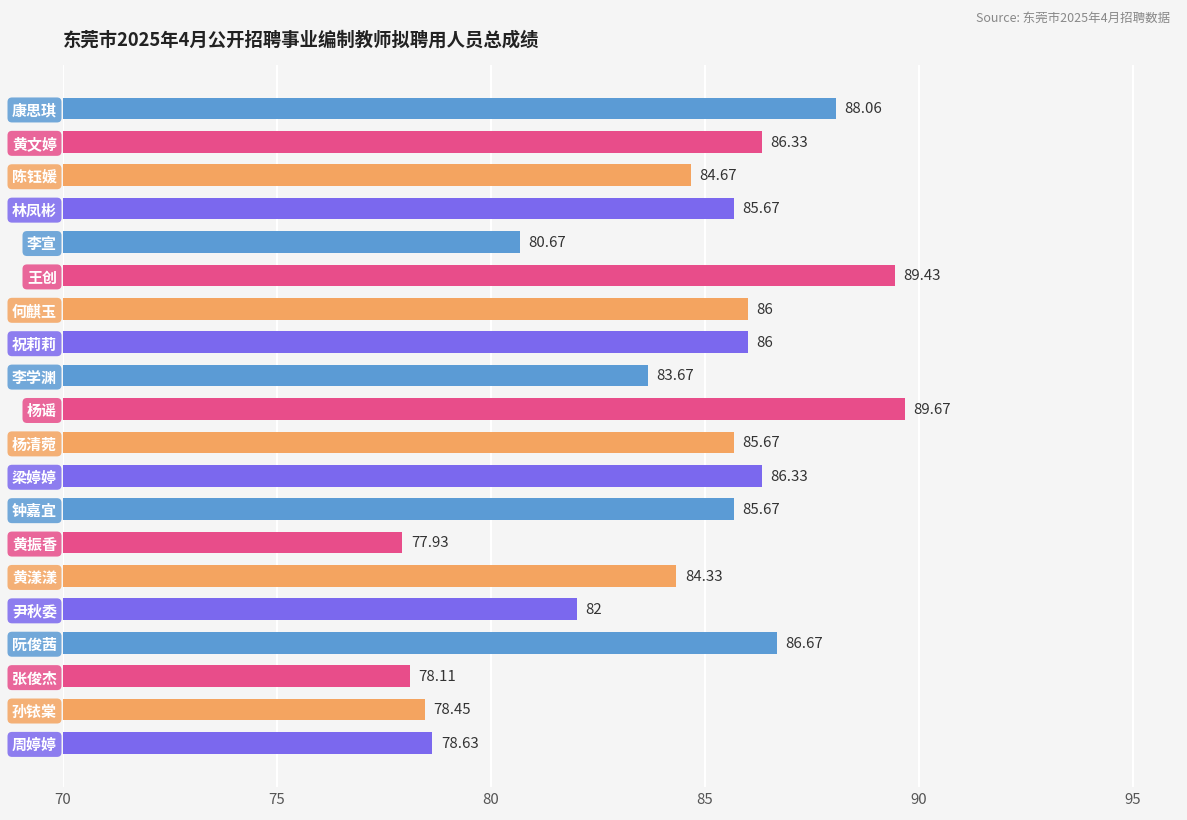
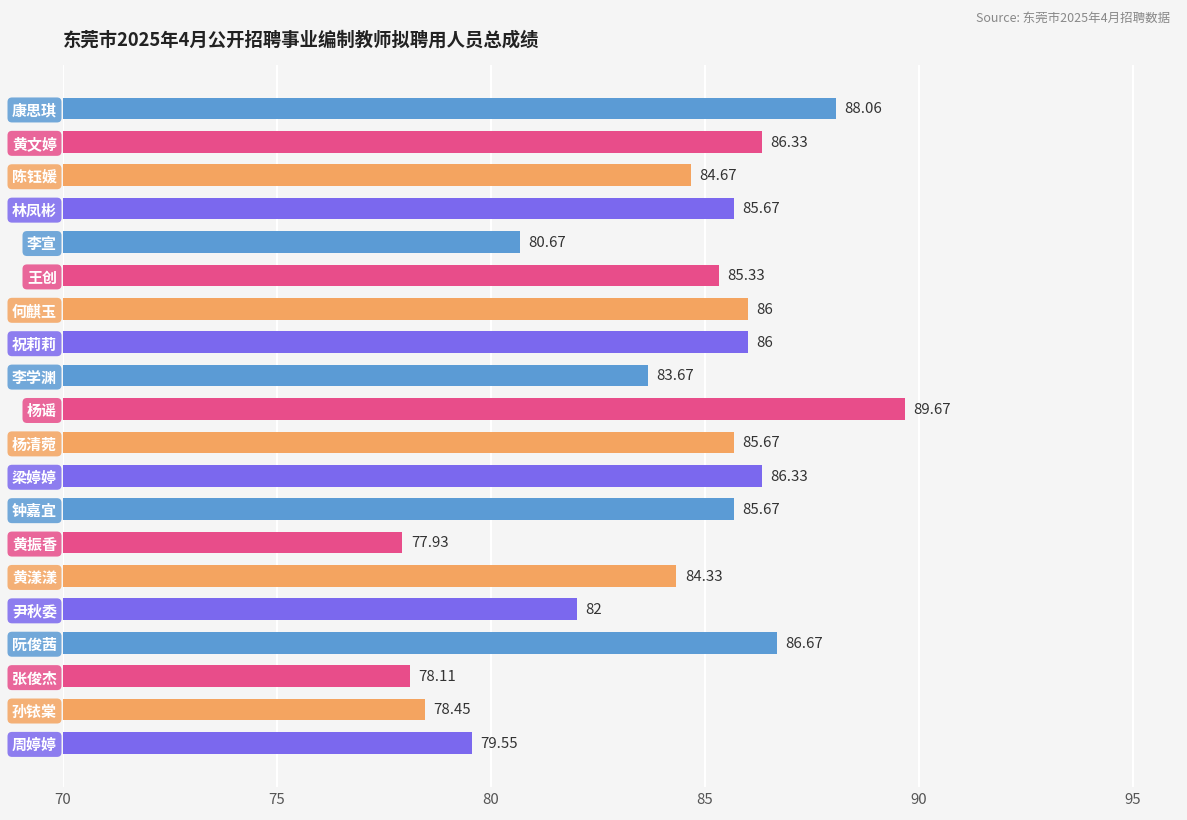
  {
    "康思琪": 88.06,
    "黄文婷": 86.33,
    "陈钰媛": 84.67,
    "林凤彬": 85.67,
    "李宣": 80.67,
-   "王创": 89.43,
+   "王创": 85.33,
    "何麒玉": 86,
    "祝莉莉": 86,
    "李学渊": 83.67,
    "杨谣": 89.67,
    "杨清菀": 85.67,
    "梁婷婷": 86.33,
    "钟嘉宜": 85.67,
    "黄振香": 77.93,
    "黄漾漾": 84.33,
    "尹秋委": 82,
    "阮俊茜": 86.67,
    "张俊杰": 78.11,
    "孙铱棠": 78.45,
-   "周婷婷": 78.63
+   "周婷婷": 79.55
  }
